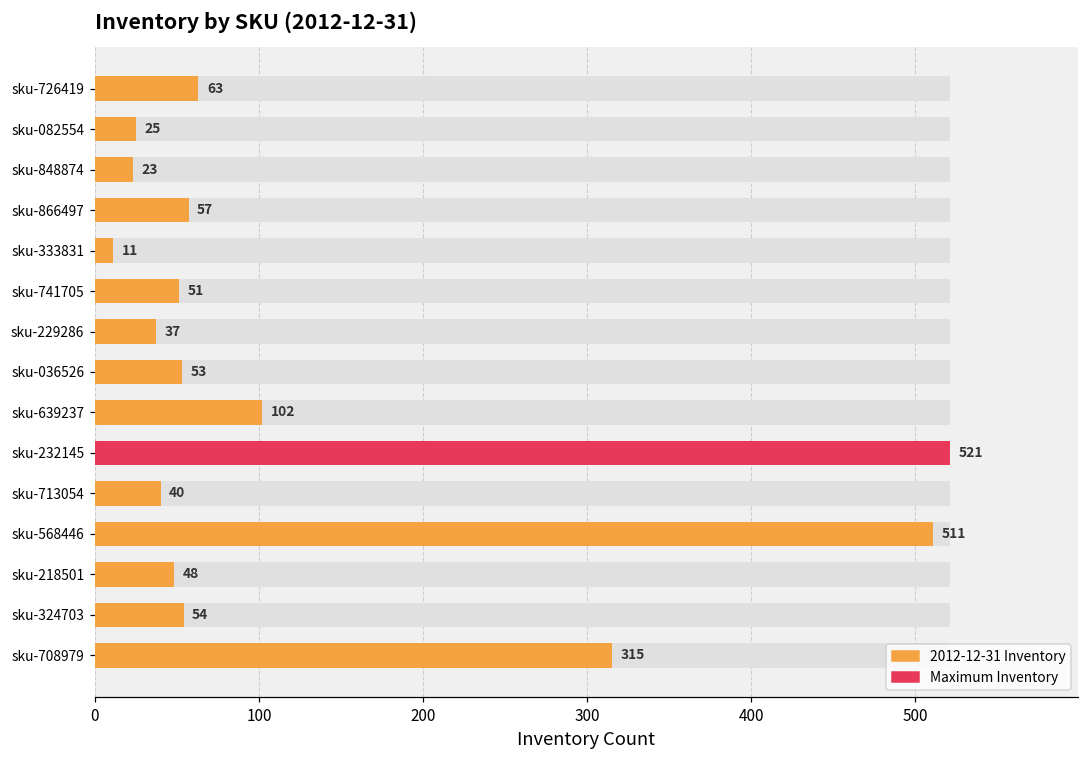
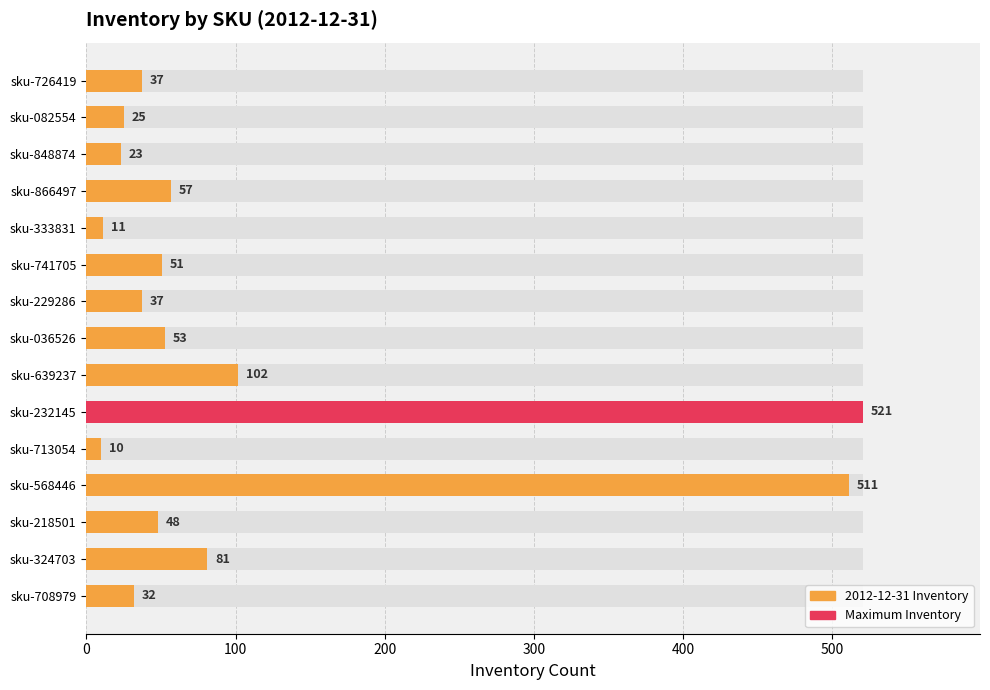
  {
    "2012-12-31 Inventory": {
-     "sku-726419": 63,
+     "sku-726419": 37,
      "sku-232145": 521,
-     "sku-713054": 40,
-     "sku-324703": 54,
-     "sku-708979": 315
+     "sku-713054": 10,
+     "sku-324703": 81,
+     "sku-708979": 32
    },
    "Maximum Inventory": {
      "sku-232145": 521
    }
  }
